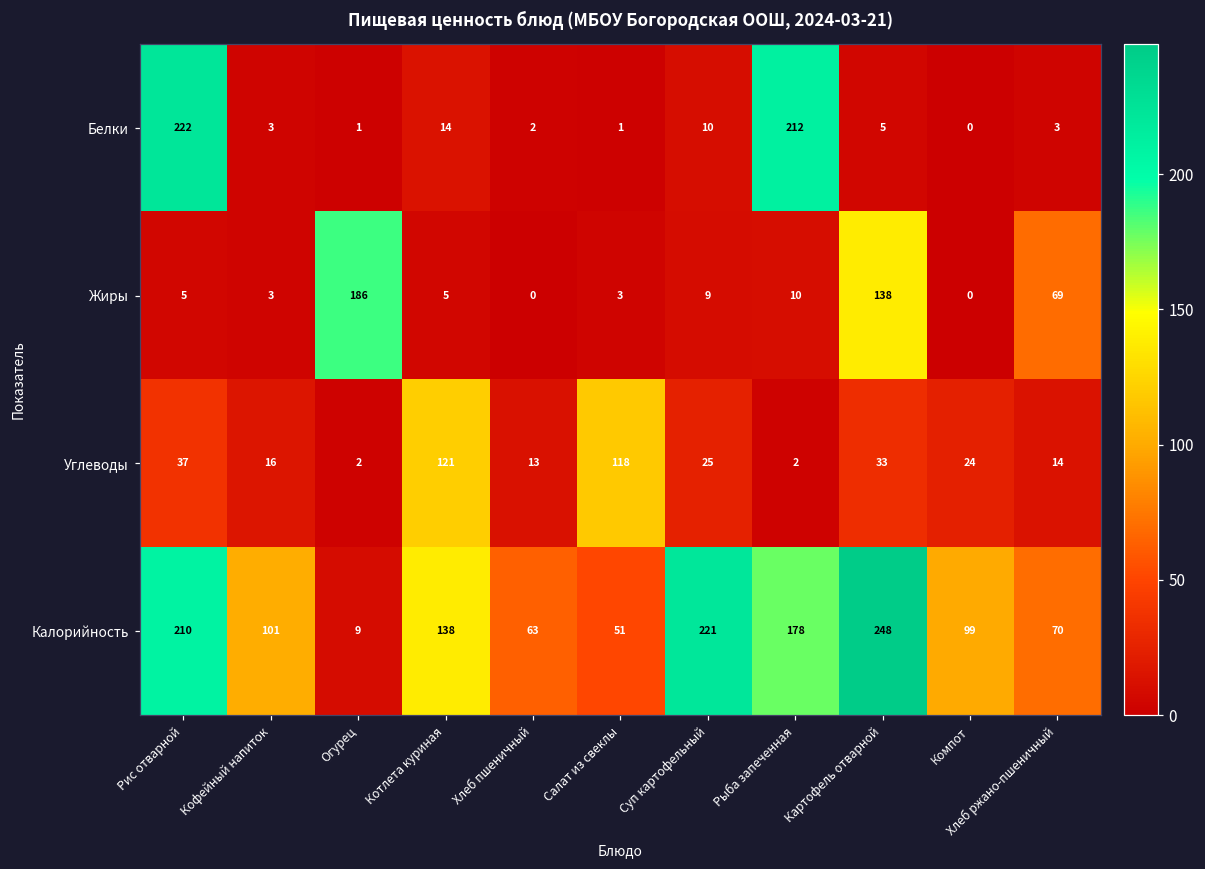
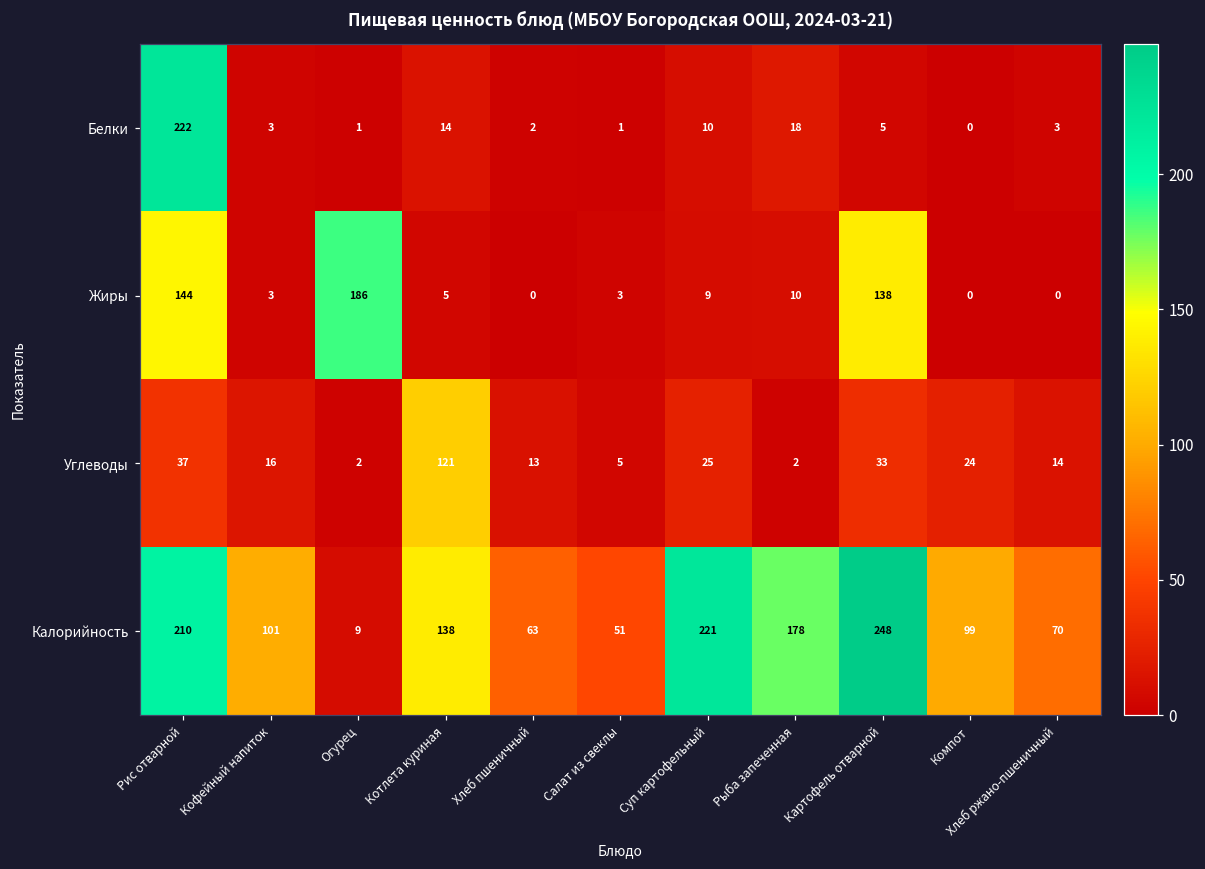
  {
    "Белки": {
      "Рис отварной": 222,
      "Кофейный напиток": 3,
      "Огурец": 1,
      "Котлета куриная": 14,
      "Хлеб пшеничный": 2,
      "Салат из свеклы": 1,
      "Суп картофельный": 10,
-     "Рыба запеченная": 212,
+     "Рыба запеченная": 18,
      "Картофель отварной": 5,
      "Компот": 0,
      "Хлеб ржано-пшеничный": 3
    },
    "Жиры": {
-     "Рис отварной": 5,
+     "Рис отварной": 144,
      "Кофейный напиток": 3,
      "Огурец": 186,
      "Котлета куриная": 5,
      "Хлеб пшеничный": 0,
      "Салат из свеклы": 3,
      "Суп картофельный": 9,
      "Рыба запеченная": 10,
      "Картофель отварной": 138,
      "Компот": 0,
-     "Хлеб ржано-пшеничный": 69
+     "Хлеб ржано-пшеничный": 0
    },
    "Углеводы": {
      "Рис отварной": 37,
      "Кофейный напиток": 16,
      "Огурец": 2,
      "Котлета куриная": 121,
      "Хлеб пшеничный": 13,
-     "Салат из свеклы": 118,
+     "Салат из свеклы": 5,
      "Суп картофельный": 25,
      "Рыба запеченная": 2,
      "Картофель отварной": 33,
      "Компот": 24,
      "Хлеб ржано-пшеничный": 14
    },
    "Калорийность": {
      "Рис отварной": 210,
      "Кофейный напиток": 101,
      "Огурец": 9,
      "Котлета куриная": 138,
      "Хлеб пшеничный": 63,
      "Салат из свеклы": 51,
      "Суп картофельный": 221,
      "Рыба запеченная": 178,
      "Картофель отварной": 248,
      "Компот": 99,
      "Хлеб ржано-пшеничный": 70
    }
  }
